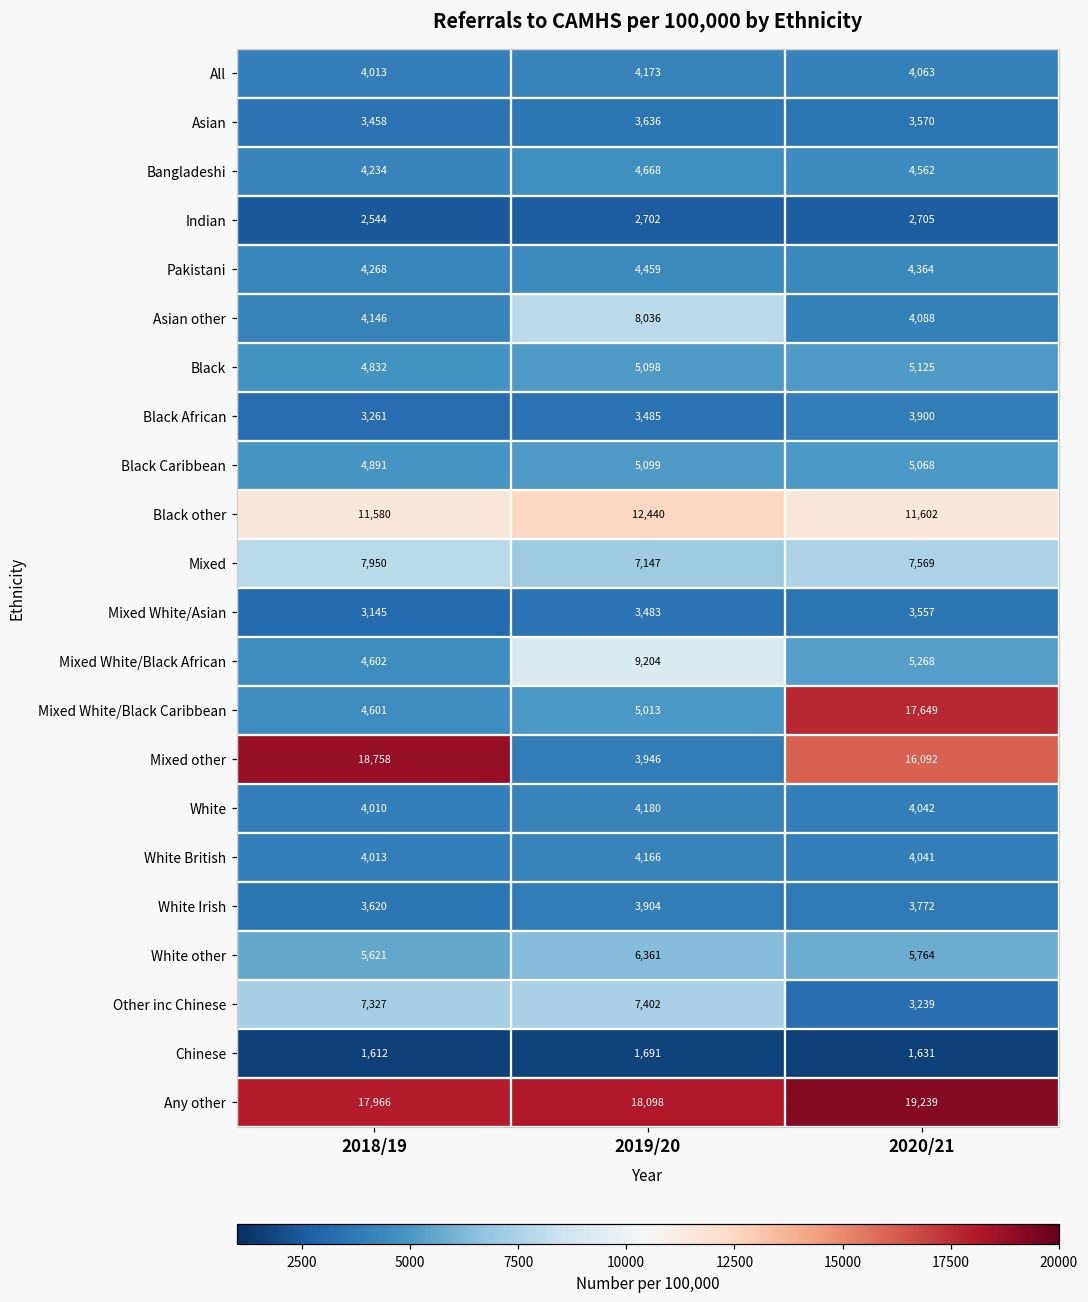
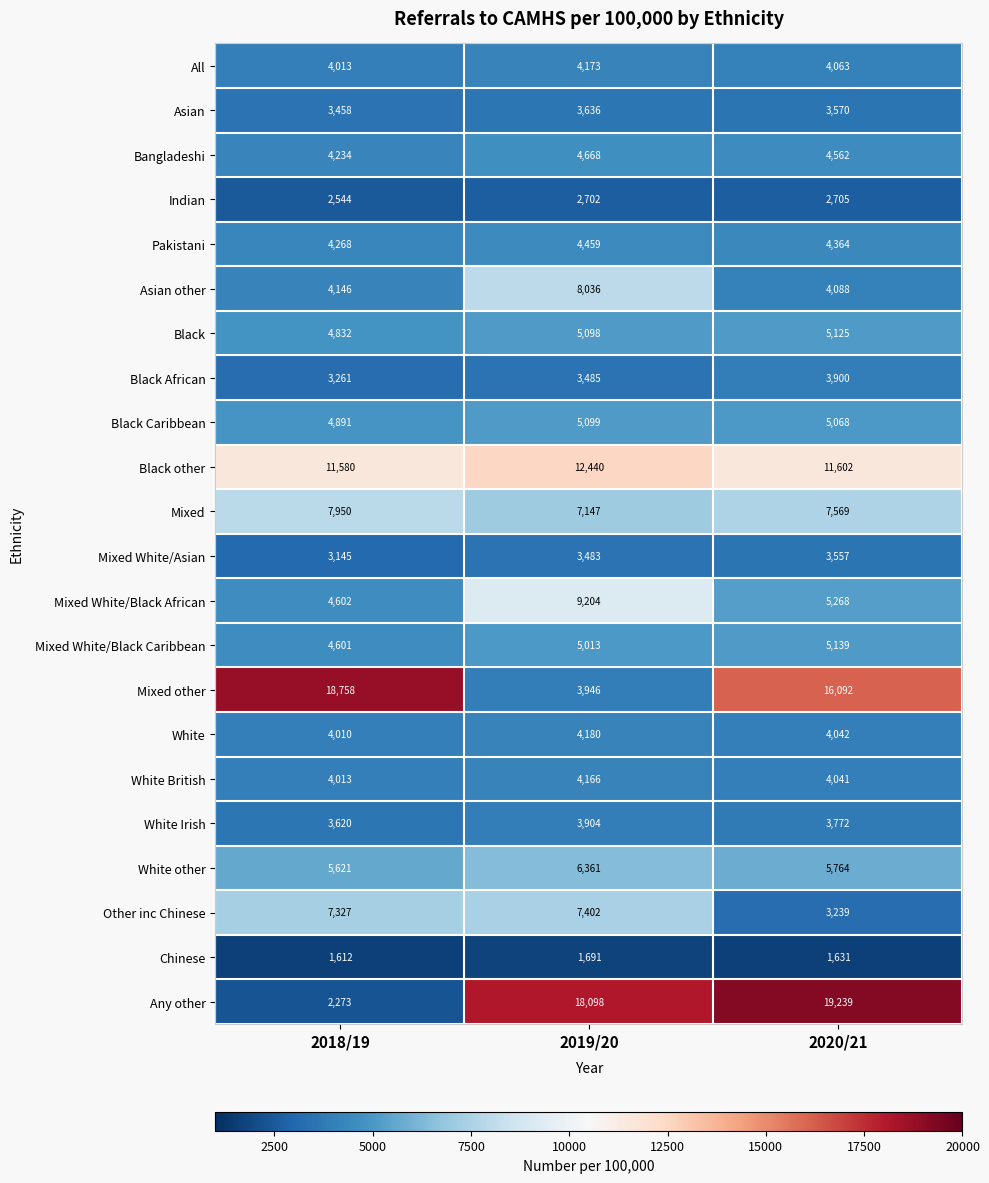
  {
    "All": {
      "2018/19": "4,013",
      "2019/20": "4,173",
      "2020/21": "4,063"
    },
    "Asian": {
      "2018/19": "3,458",
      "2019/20": "3,636",
      "2020/21": "3,570"
    },
    "Bangladeshi": {
      "2018/19": "4,234",
      "2019/20": "4,668",
      "2020/21": "4,562"
    },
    "Indian": {
      "2018/19": "2,544",
      "2019/20": "2,702",
      "2020/21": "2,705"
    },
    "Pakistani": {
      "2018/19": "4,268",
      "2019/20": "4,459",
      "2020/21": "4,364"
    },
    "Asian other": {
      "2018/19": "4,146",
      "2019/20": "8,036",
      "2020/21": "4,088"
    },
    "Black": {
      "2018/19": "4,832",
      "2019/20": "5,098",
      "2020/21": "5,125"
    },
    "Black African": {
      "2018/19": "3,261",
      "2019/20": "3,485",
      "2020/21": "3,900"
    },
    "Black Caribbean": {
      "2018/19": "4,891",
      "2019/20": "5,099",
      "2020/21": "5,068"
    },
    "Black other": {
      "2018/19": "11,580",
      "2019/20": "12,440",
      "2020/21": "11,602"
    },
    "Mixed": {
      "2018/19": "7,950",
      "2019/20": "7,147",
      "2020/21": "7,569"
    },
    "Mixed White/Asian": {
      "2018/19": "3,145",
      "2019/20": "3,483",
      "2020/21": "3,557"
    },
    "Mixed White/Black African": {
      "2018/19": "4,602",
      "2019/20": "9,204",
      "2020/21": "5,268"
    },
    "Mixed White/Black Caribbean": {
      "2018/19": "4,601",
      "2019/20": "5,013",
-     "2020/21": "17,649"
+     "2020/21": "5,139"
    },
    "Mixed other": {
      "2018/19": "18,758",
      "2019/20": "3,946",
      "2020/21": "16,092"
    },
    "White": {
      "2018/19": "4,010",
      "2019/20": "4,180",
      "2020/21": "4,042"
    },
    "White British": {
      "2018/19": "4,013",
      "2019/20": "4,166",
      "2020/21": "4,041"
    },
    "White Irish": {
      "2018/19": "3,620",
      "2019/20": "3,904",
      "2020/21": "3,772"
    },
    "White other": {
      "2018/19": "5,621",
      "2019/20": "6,361",
      "2020/21": "5,764"
    },
    "Other inc Chinese": {
      "2018/19": "7,327",
      "2019/20": "7,402",
      "2020/21": "3,239"
    },
    "Chinese": {
      "2018/19": "1,612",
      "2019/20": "1,691",
      "2020/21": "1,631"
    },
    "Any other": {
-     "2018/19": "17,966",
+     "2018/19": "2,273",
      "2019/20": "18,098",
      "2020/21": "19,239"
    }
  }
